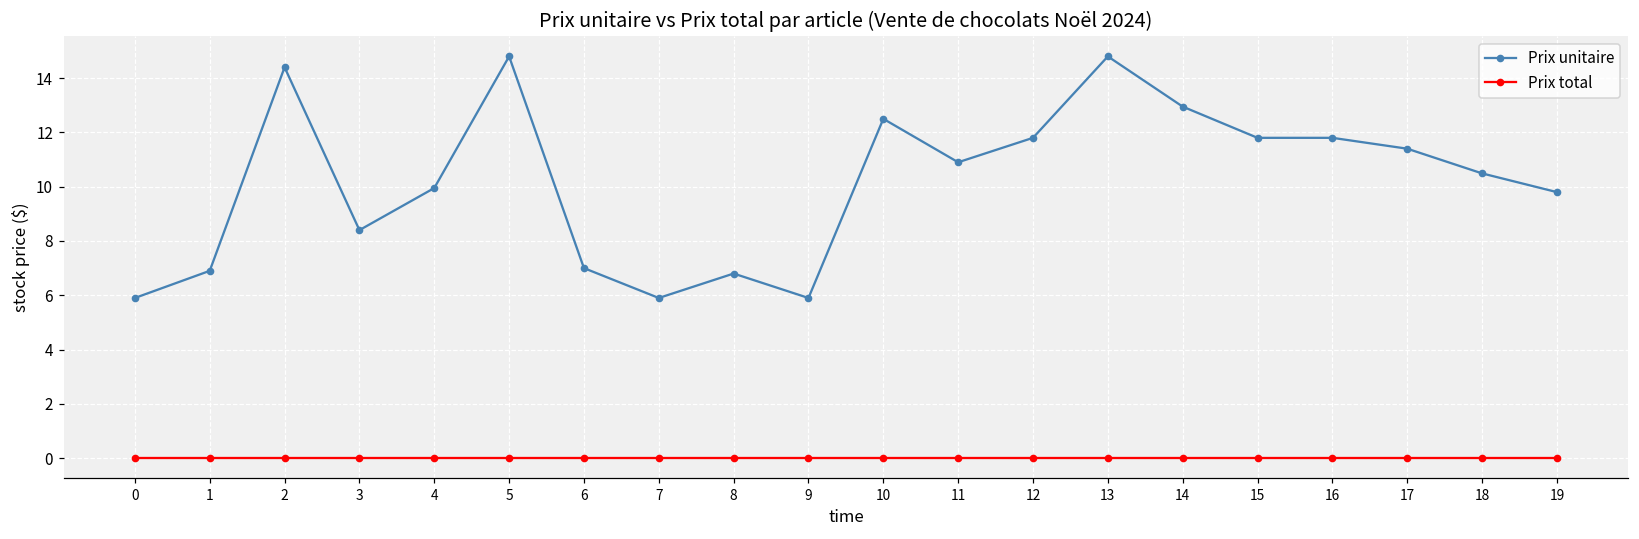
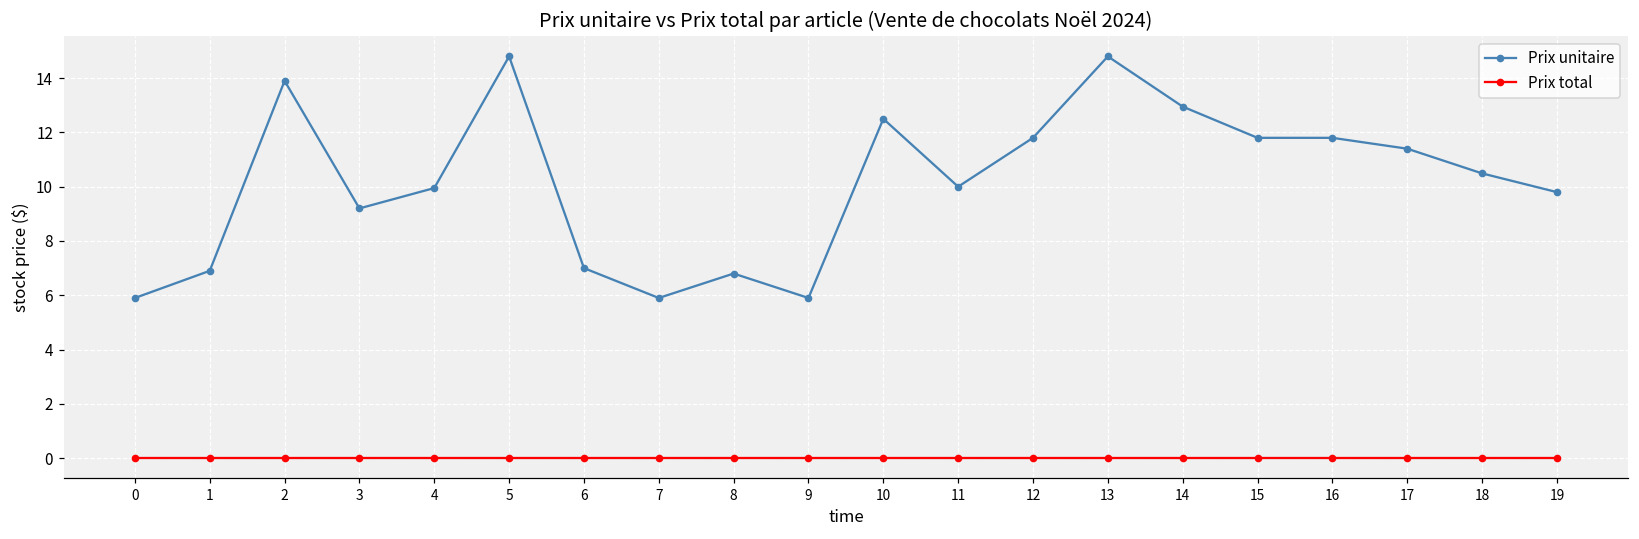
  {
    "Prix unitaire": {
      "0": 5.9,
      "1": 6.9,
-     "2": 14.4,
-     "3": 8.4,
+     "2": 13.9,
+     "3": 9.2,
      "4": 10.0,
      "5": 14.8,
      "6": 7.0,
      "7": 5.9,
      "8": 6.8,
      "9": 5.9,
      "10": 12.5,
-     "11": 10.9,
+     "11": 10.0,
      "12": 11.8,
      "13": 14.8,
      "14": 13.0,
      "15": 11.8,
      "16": 11.8,
      "17": 11.4,
      "18": 10.5,
      "19": 9.8
    },
    "Prix total": {
      "0": 0.0,
      "1": 0.0,
      "2": 0.0,
      "3": 0.0,
      "4": 0.0,
      "5": 0.0,
      "6": 0.0,
      "7": 0.0,
      "8": 0.0,
      "9": 0.0,
      "10": 0.0,
      "11": 0.0,
      "12": 0.0,
      "13": 0.0,
      "14": 0.0,
      "15": 0.0,
      "16": 0.0,
      "17": 0.0,
      "18": 0.0,
      "19": 0.0
    }
  }
